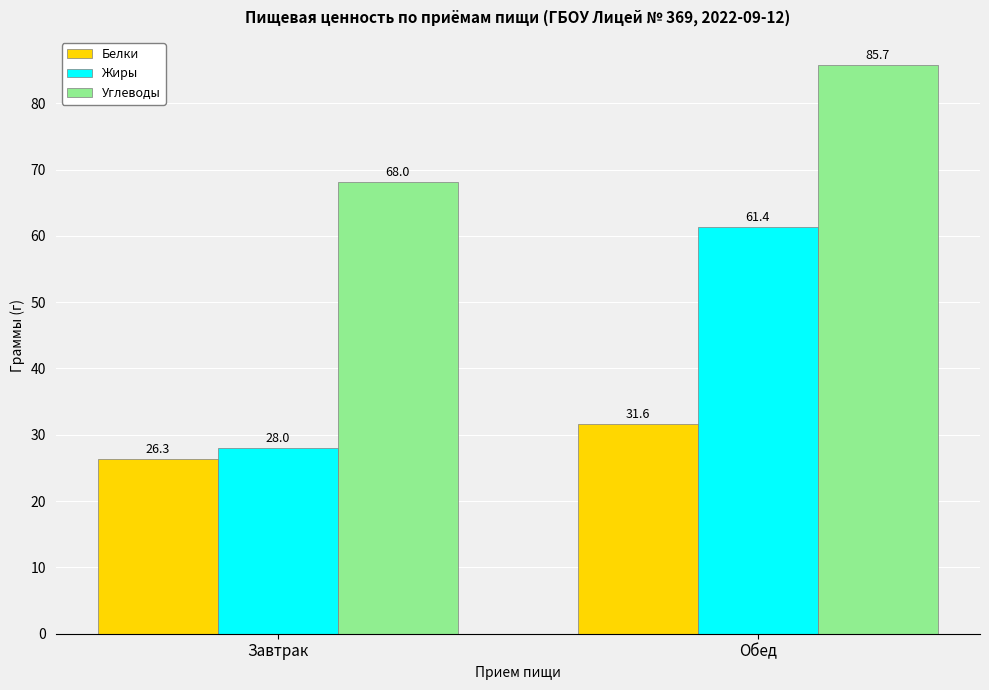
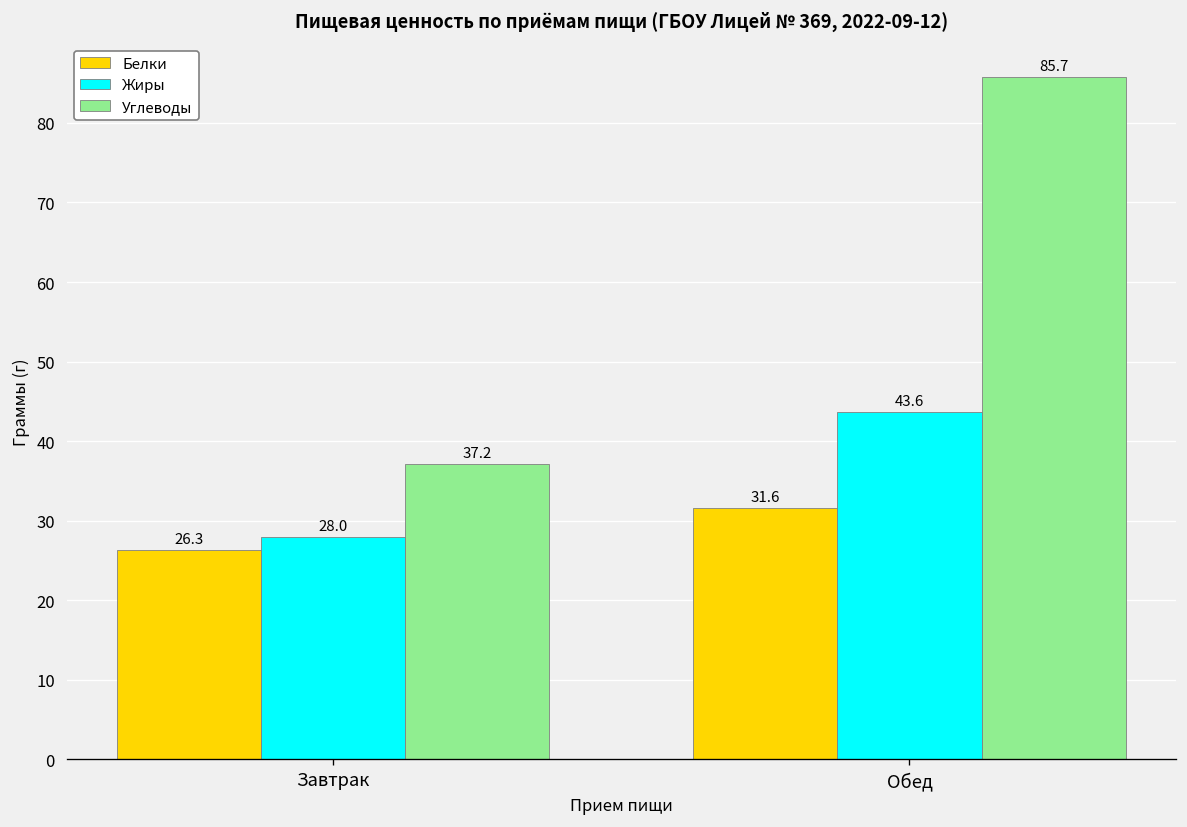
  {
    "Белки": {
      "Завтрак": 26.3,
      "Обед": 31.6
    },
    "Жиры": {
      "Завтрак": 28.0,
-     "Обед": 61.4
+     "Обед": 43.6
    },
    "Углеводы": {
-     "Завтрак": 68.0,
+     "Завтрак": 37.2,
      "Обед": 85.7
    }
  }
